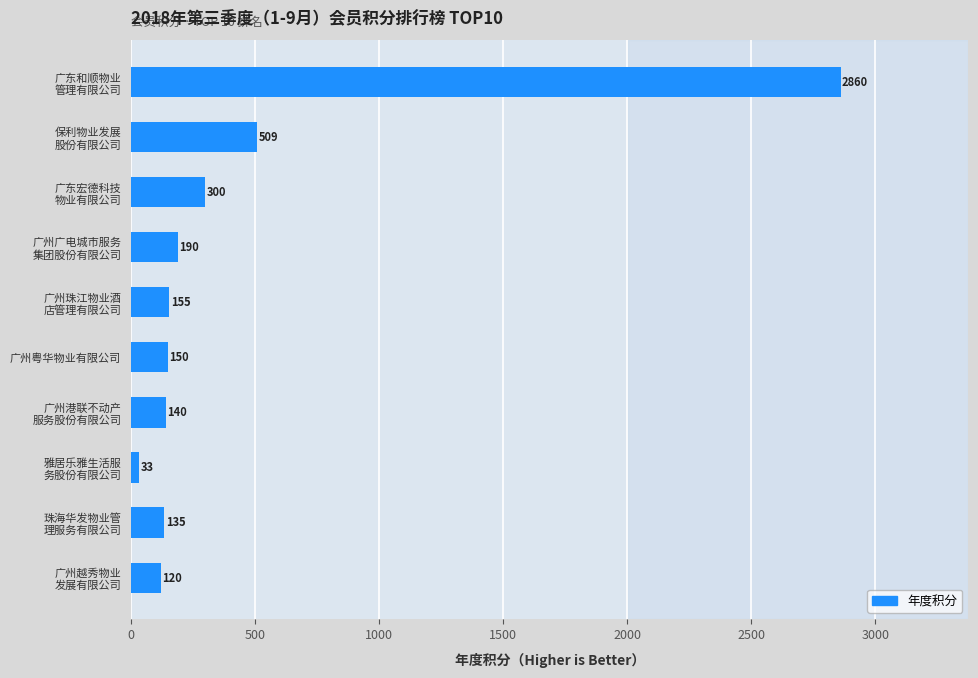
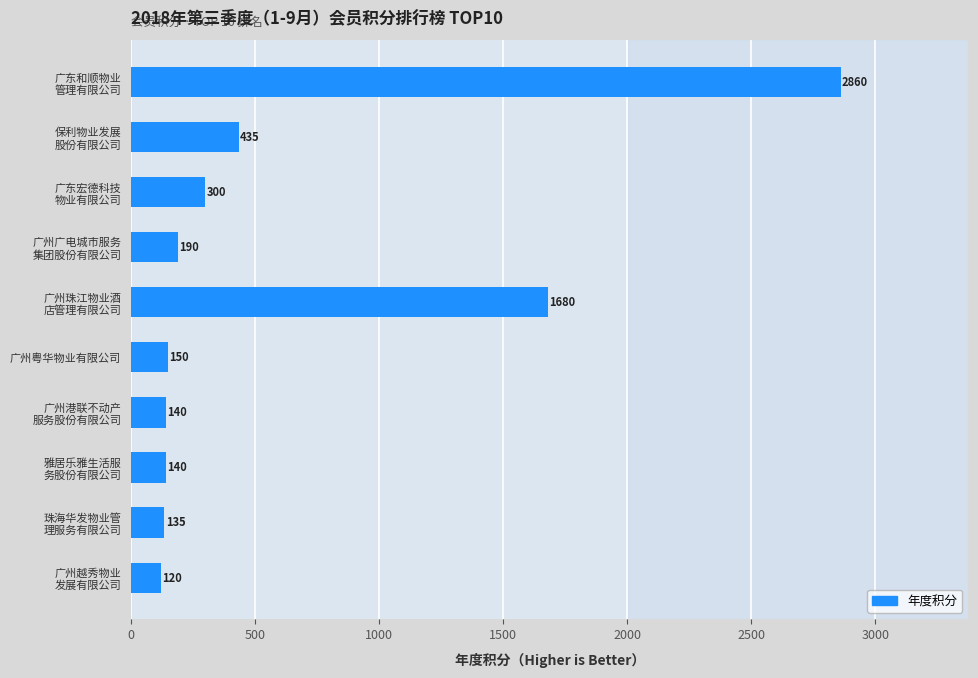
  {
    "广东和顺物业 管理有限公司": 2860,
-   "保利物业发展 股份有限公司": 509,
+   "保利物业发展 股份有限公司": 435,
    "广东宏德科技 物业有限公司": 300,
    "广州广电城市服务 集团股份有限公司": 190,
-   "广州珠江物业酒 店管理有限公司": 155,
+   "广州珠江物业酒 店管理有限公司": 1680,
    "广州粤华物业有限公司": 150,
    "广州港联不动产 服务股份有限公司": 140,
-   "雅居乐雅生活服 务股份有限公司": 33,
+   "雅居乐雅生活服 务股份有限公司": 140,
    "珠海华发物业管 理服务有限公司": 135,
    "广州越秀物业 发展有限公司": 120
  }
